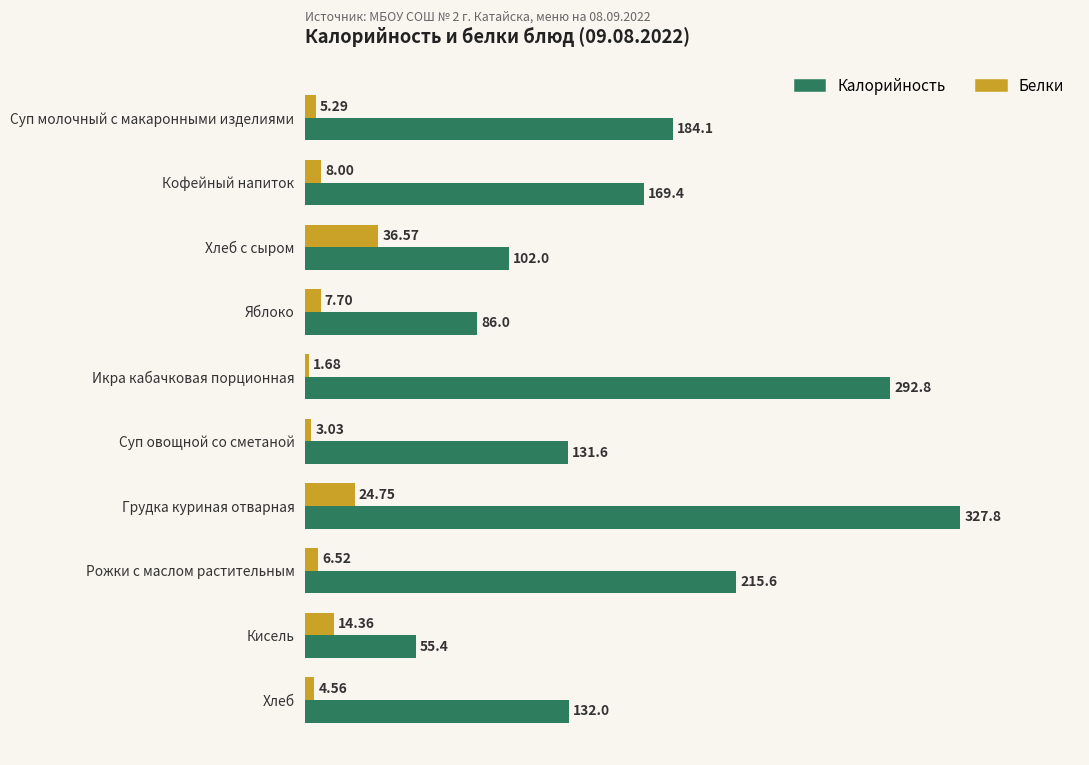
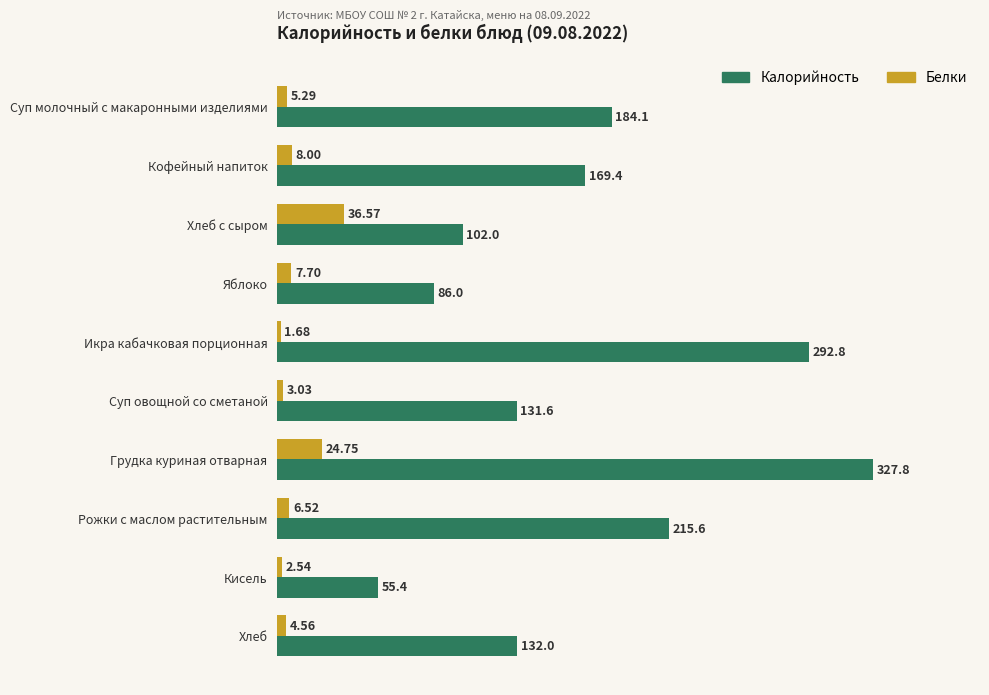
  {
    "Калорийность": {
      "Суп молочный с макаронными изделиями": 184.1,
      "Кофейный напиток": 169.4,
      "Хлеб с сыром": 102.0,
      "Яблоко": 86.0,
      "Икра кабачковая порционная": 292.8,
      "Суп овощной со сметаной": 131.6,
      "Грудка куриная отварная": 327.8,
      "Рожки с маслом растительным": 215.6,
      "Кисель": 55.4,
      "Хлеб": 132.0
    },
    "Белки": {
      "Суп молочный с макаронными изделиями": 5.29,
      "Кофейный напиток": 8.00,
      "Хлеб с сыром": 36.57,
      "Яблоко": 7.70,
      "Икра кабачковая порционная": 1.68,
      "Суп овощной со сметаной": 3.03,
      "Грудка куриная отварная": 24.75,
      "Рожки с маслом растительным": 6.52,
-     "Кисель": 14.36,
+     "Кисель": 2.54,
      "Хлеб": 4.56
    }
  }
